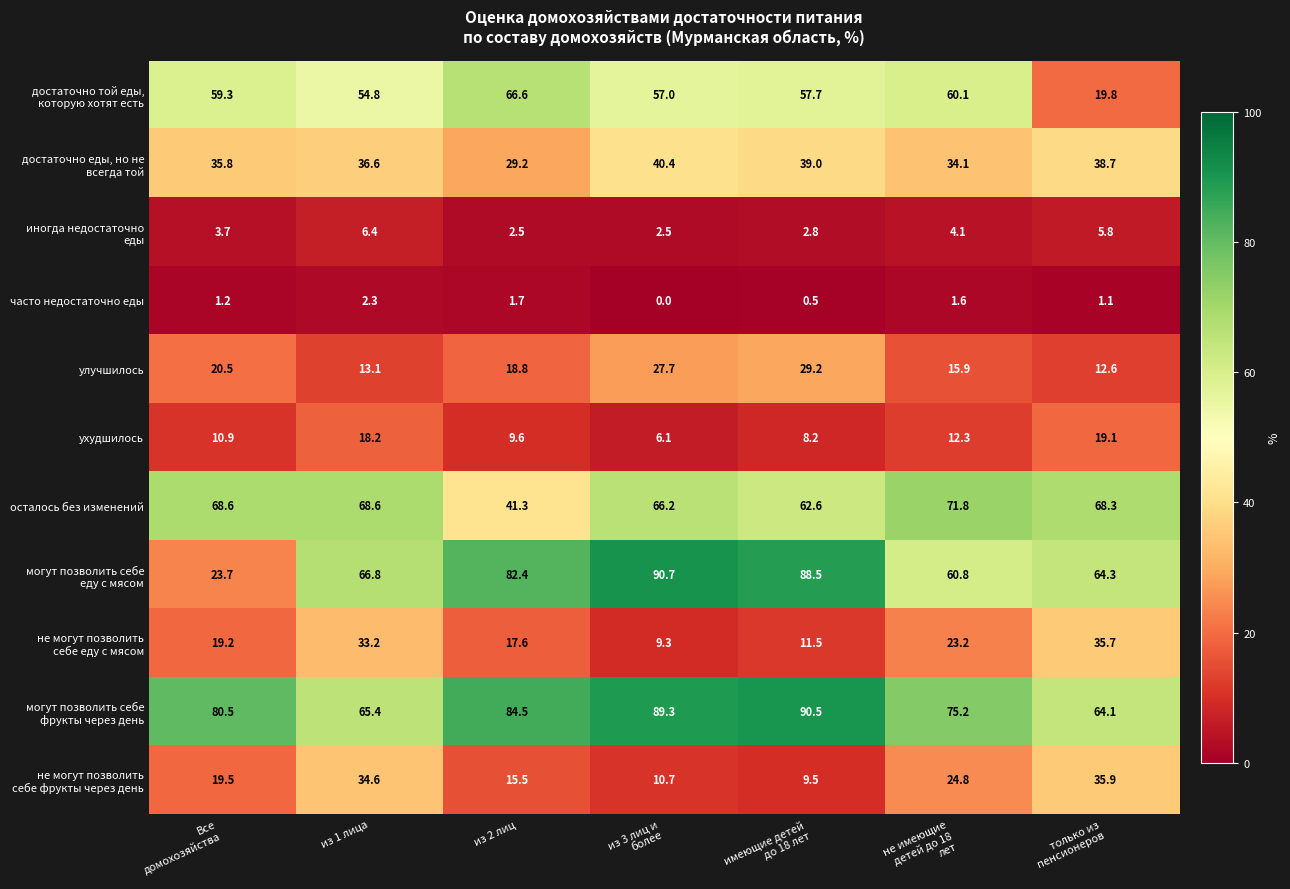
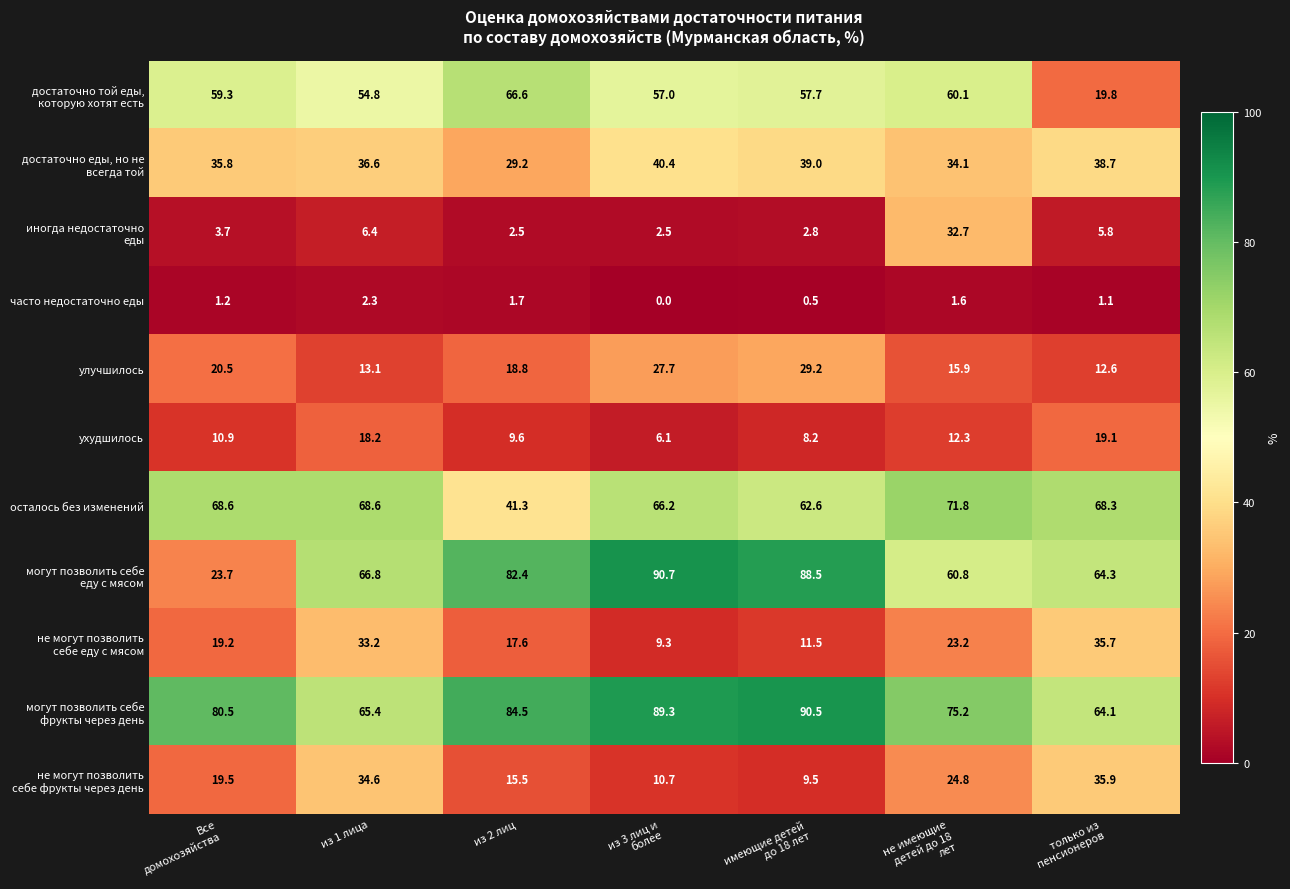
  {
    "достаточно той еды, которую хотят есть": {
      "Все домохозяйства": 59.3,
      "из 1 лица": 54.8,
      "из 2 лиц": 66.6,
      "из 3 лиц и более": 57.0,
      "имеющие детей до 18 лет": 57.7,
      "не имеющие детей до 18 лет": 60.1,
      "только из пенсионеров": 19.8
    },
    "достаточно еды, но не всегда той": {
      "Все домохозяйства": 35.8,
      "из 1 лица": 36.6,
      "из 2 лиц": 29.2,
      "из 3 лиц и более": 40.4,
      "имеющие детей до 18 лет": 39.0,
      "не имеющие детей до 18 лет": 34.1,
      "только из пенсионеров": 38.7
    },
    "иногда недостаточно еды": {
      "Все домохозяйства": 3.7,
      "из 1 лица": 6.4,
      "из 2 лиц": 2.5,
      "из 3 лиц и более": 2.5,
      "имеющие детей до 18 лет": 2.8,
-     "не имеющие детей до 18 лет": 4.1,
+     "не имеющие детей до 18 лет": 32.7,
      "только из пенсионеров": 5.8
    },
    "часто недостаточно еды": {
      "Все домохозяйства": 1.2,
      "из 1 лица": 2.3,
      "из 2 лиц": 1.7,
      "из 3 лиц и более": 0.0,
      "имеющие детей до 18 лет": 0.5,
      "не имеющие детей до 18 лет": 1.6,
      "только из пенсионеров": 1.1
    },
    "улучшилось": {
      "Все домохозяйства": 20.5,
      "из 1 лица": 13.1,
      "из 2 лиц": 18.8,
      "из 3 лиц и более": 27.7,
      "имеющие детей до 18 лет": 29.2,
      "не имеющие детей до 18 лет": 15.9,
      "только из пенсионеров": 12.6
    },
    "ухудшилось": {
      "Все домохозяйства": 10.9,
      "из 1 лица": 18.2,
      "из 2 лиц": 9.6,
      "из 3 лиц и более": 6.1,
      "имеющие детей до 18 лет": 8.2,
      "не имеющие детей до 18 лет": 12.3,
      "только из пенсионеров": 19.1
    },
    "осталось без изменений": {
      "Все домохозяйства": 68.6,
      "из 1 лица": 68.6,
      "из 2 лиц": 41.3,
      "из 3 лиц и более": 66.2,
      "имеющие детей до 18 лет": 62.6,
      "не имеющие детей до 18 лет": 71.8,
      "только из пенсионеров": 68.3
    },
    "могут позволить себе еду с мясом": {
      "Все домохозяйства": 23.7,
      "из 1 лица": 66.8,
      "из 2 лиц": 82.4,
      "из 3 лиц и более": 90.7,
      "имеющие детей до 18 лет": 88.5,
      "не имеющие детей до 18 лет": 60.8,
      "только из пенсионеров": 64.3
    },
    "не могут позволить себе еду с мясом": {
      "Все домохозяйства": 19.2,
      "из 1 лица": 33.2,
      "из 2 лиц": 17.6,
      "из 3 лиц и более": 9.3,
      "имеющие детей до 18 лет": 11.5,
      "не имеющие детей до 18 лет": 23.2,
      "только из пенсионеров": 35.7
    },
    "могут позволить себе фрукты через день": {
      "Все домохозяйства": 80.5,
      "из 1 лица": 65.4,
      "из 2 лиц": 84.5,
      "из 3 лиц и более": 89.3,
      "имеющие детей до 18 лет": 90.5,
      "не имеющие детей до 18 лет": 75.2,
      "только из пенсионеров": 64.1
    },
    "не могут позволить себе фрукты через день": {
      "Все домохозяйства": 19.5,
      "из 1 лица": 34.6,
      "из 2 лиц": 15.5,
      "из 3 лиц и более": 10.7,
      "имеющие детей до 18 лет": 9.5,
      "не имеющие детей до 18 лет": 24.8,
      "только из пенсионеров": 35.9
    }
  }
